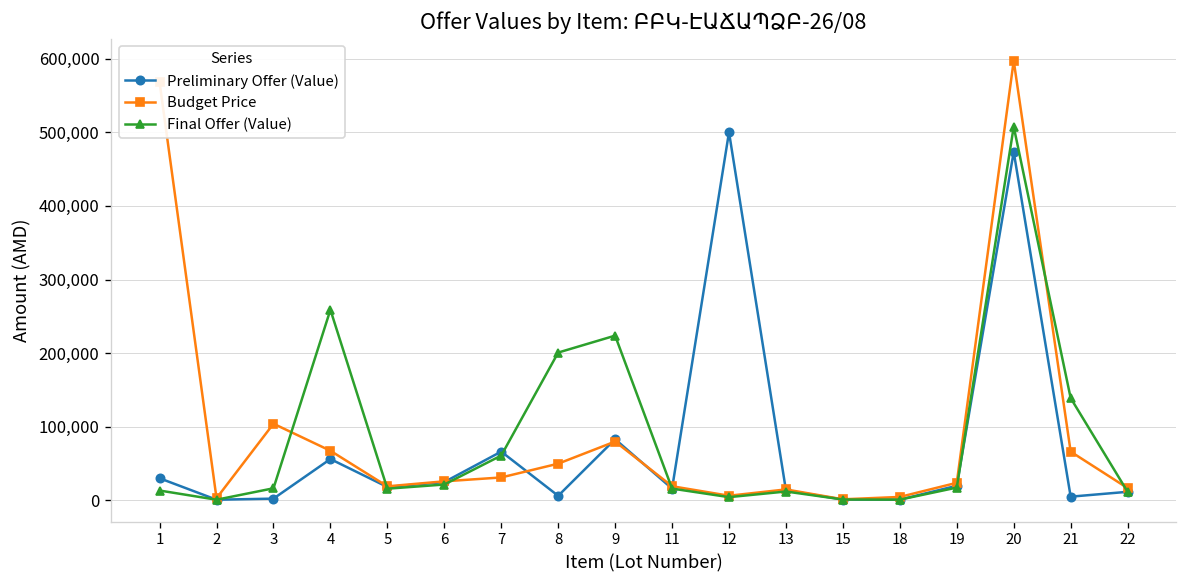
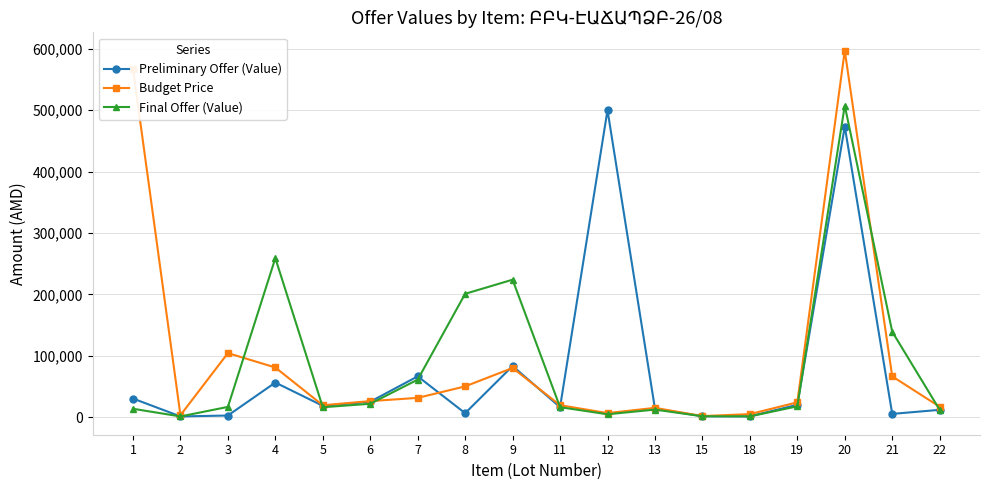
  {
    "Preliminary Offer (Value)": {
      "1": "30,000",
      "3": "0",
      "4": "60,000",
      "7": "70,000",
      "8": "10,000",
      "12": "500,000",
      "20": "470,000",
      "21": "10,000"
    },
    "Budget Price": {
      "3": "100,000",
-     "4": "70,000",
+     "4": "80,000",
      "7": "30,000",
      "8": "50,000",
      "20": "600,000",
      "21": "70,000",
      "22": "20,000"
    },
    "Final Offer (Value)": {
      "1": "10,000",
      "3": "20,000",
      "4": "260,000",
      "7": "60,000",
      "8": "200,000",
      "9": "220,000",
      "20": "510,000",
      "21": "140,000"
    }
  }
